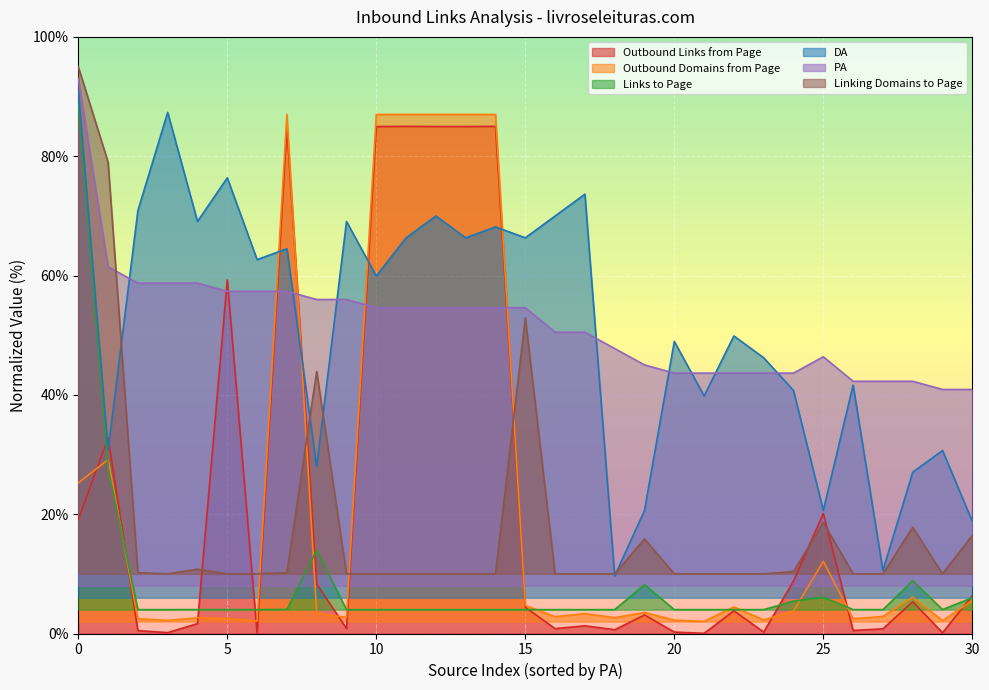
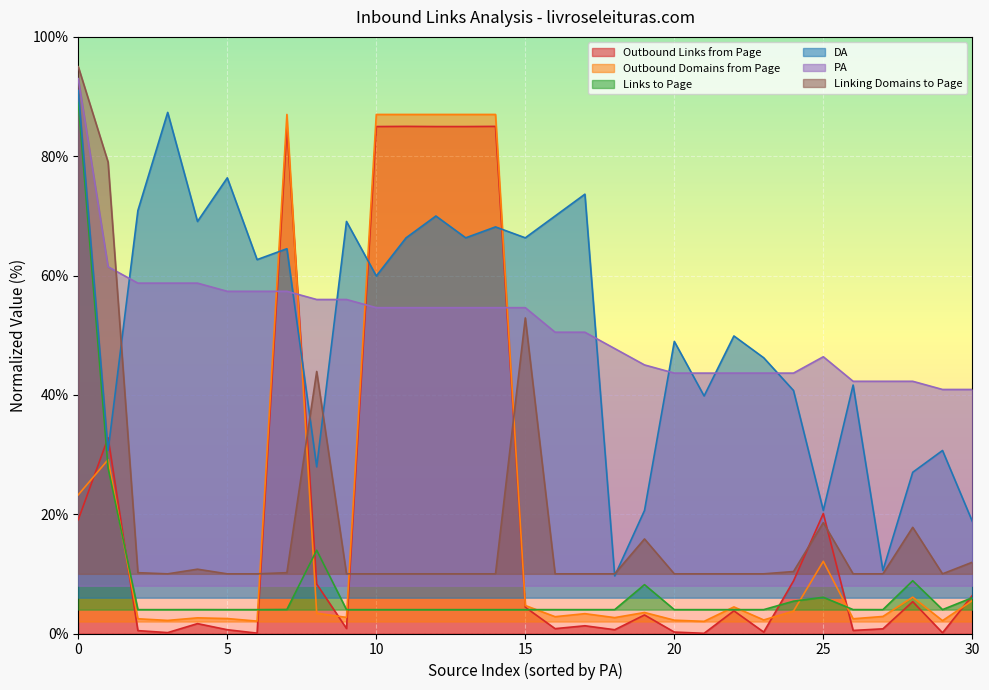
  {
    "Outbound Links from Page": {
      "0": "19%",
-     "5": "59%",
+     "5": "1%",
      "10": "85%",
      "20": "0%",
      "25": "20%"
    },
    "Outbound Domains from Page": {
-     "0": "25%",
+     "0": "23%",
      "5": "3%",
      "10": "87%",
      "20": "2%",
      "25": "12%",
      "30": "6%"
    },
    "Links to Page": {
      "0": "89%",
      "5": "4%",
      "10": "4%",
      "20": "4%",
      "25": "6%"
    },
    "DA": {
      "0": "91%",
      "5": "76%",
      "10": "60%",
      "15": "66%",
      "20": "49%",
      "25": "21%",
      "30": "19%"
    },
    "PA": {
      "0": "93%",
      "5": "57%",
      "10": "55%",
      "15": "55%",
      "20": "44%",
      "25": "46%",
      "30": "41%"
    },
    "Linking Domains to Page": {
      "0": "95%",
      "15": "53%",
      "25": "19%",
-     "30": "16%"
+     "30": "12%"
    }
  }
